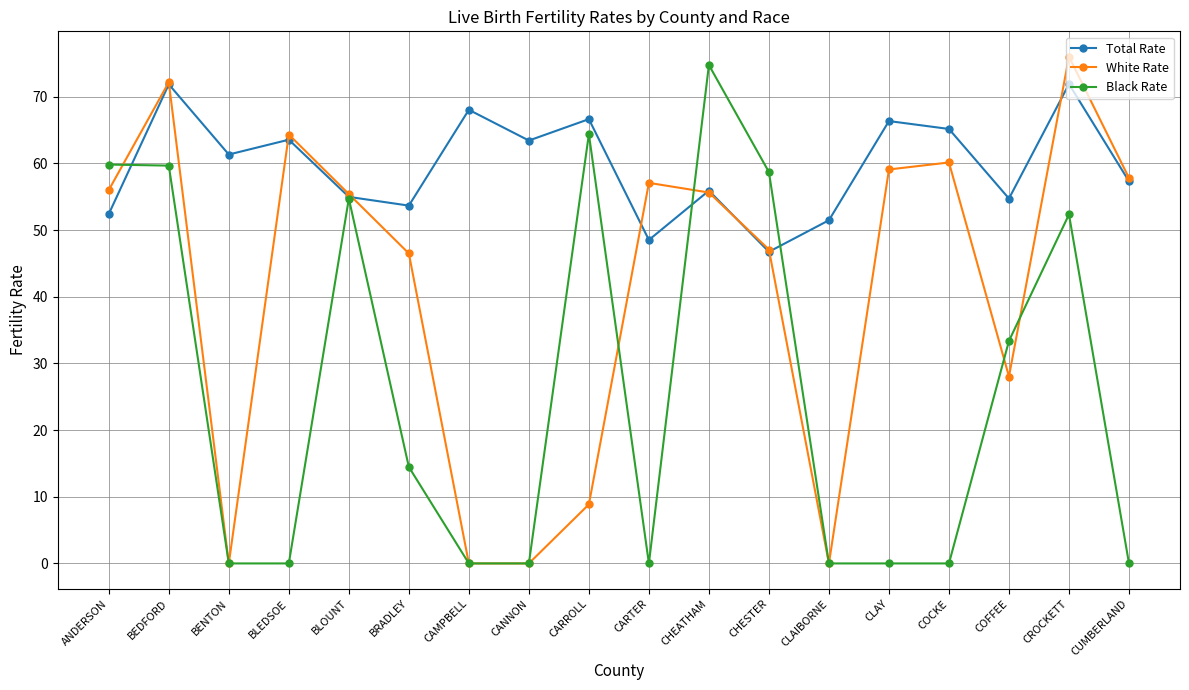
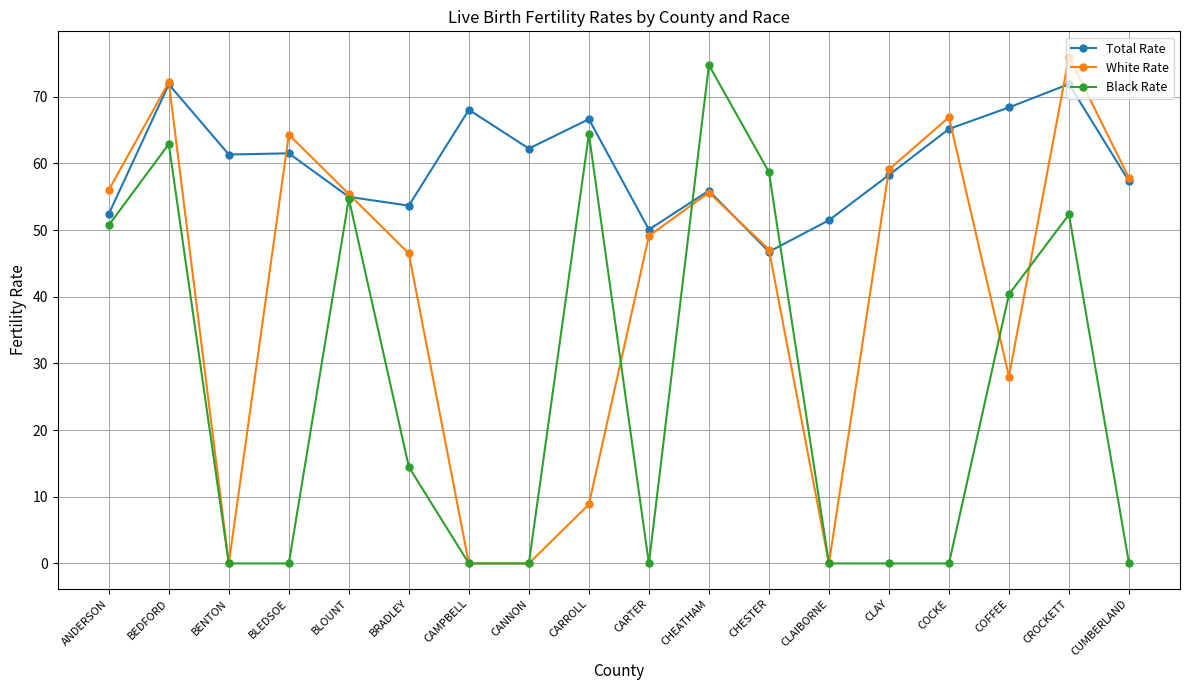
  {
    "Total Rate": {
      "ANDERSON": 52,
      "BENTON": 61,
-     "BLEDSOE": 64,
+     "BLEDSOE": 62,
      "BRADLEY": 54,
      "CAMPBELL": 68,
-     "CANNON": 63,
+     "CANNON": 62,
      "CARROLL": 67,
-     "CARTER": 49,
+     "CARTER": 50,
      "CLAIBORNE": 51,
-     "CLAY": 66,
+     "CLAY": 58,
      "COCKE": 65,
-     "COFFEE": 55,
+     "COFFEE": 68,
      "CUMBERLAND": 57
    },
    "White Rate": {
      "ANDERSON": 56,
      "BLEDSOE": 64,
      "BLOUNT": 55,
      "BRADLEY": 46,
      "CARROLL": 9,
-     "CARTER": 57,
+     "CARTER": 49,
      "CLAY": 59,
-     "COCKE": 60,
+     "COCKE": 67,
      "COFFEE": 28,
      "CUMBERLAND": 58
    },
    "Black Rate": {
-     "ANDERSON": 60,
-     "BEDFORD": 60,
+     "ANDERSON": 51,
+     "BEDFORD": 63,
      "BLEDSOE": 0,
      "BRADLEY": 14,
      "CARROLL": 64,
      "CARTER": 0,
      "CHEATHAM": 75,
      "CHESTER": 59,
      "CLAY": 0,
      "COCKE": 0,
-     "COFFEE": 33,
+     "COFFEE": 40,
      "CROCKETT": 52,
      "CUMBERLAND": 0
    }
  }
